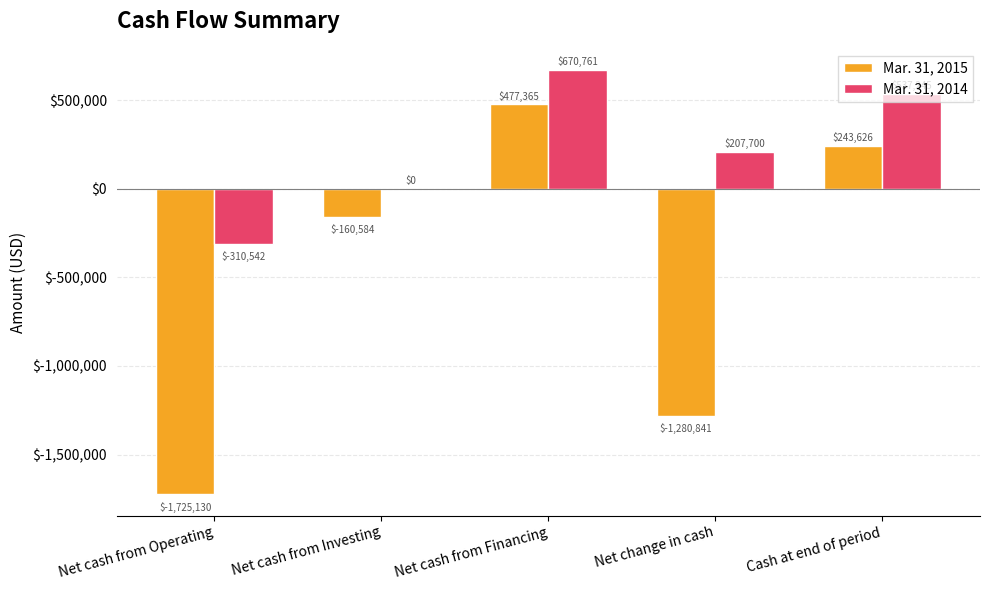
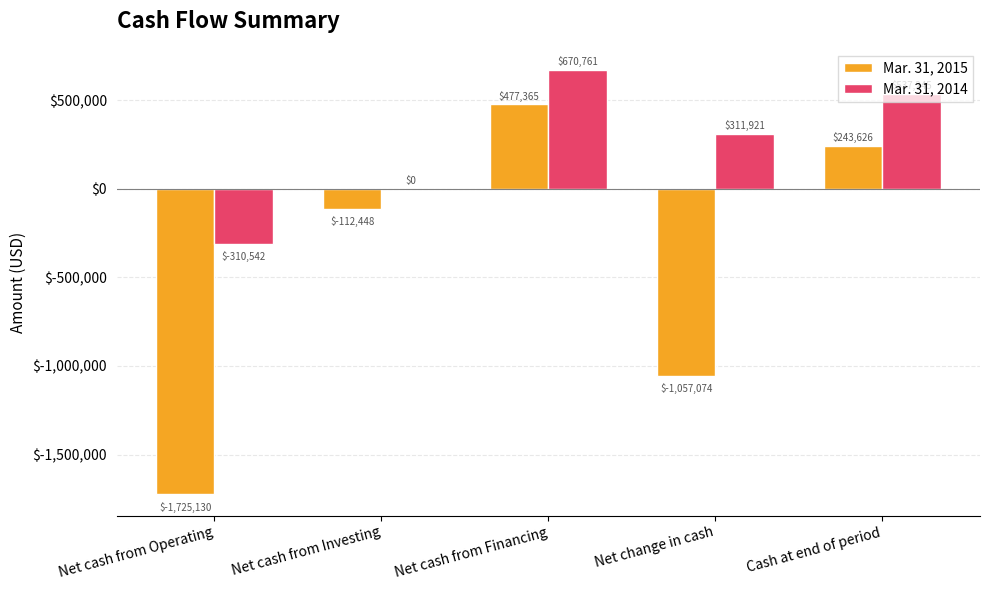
  {
    "Mar. 31, 2015": {
      "Net cash from Operating": "$-1,725,130",
-     "Net cash from Investing": "$-160,584",
+     "Net cash from Investing": "$-112,448",
      "Net cash from Financing": "$477,365",
-     "Net change in cash": "$-1,280,841",
+     "Net change in cash": "$-1,057,074",
      "Cash at end of period": "$243,626"
    },
    "Mar. 31, 2014": {
      "Net cash from Operating": "$-310,542",
      "Net cash from Investing": "$0",
      "Net cash from Financing": "$670,761",
-     "Net change in cash": "$207,700"
+     "Net change in cash": "$311,921"
    }
  }
